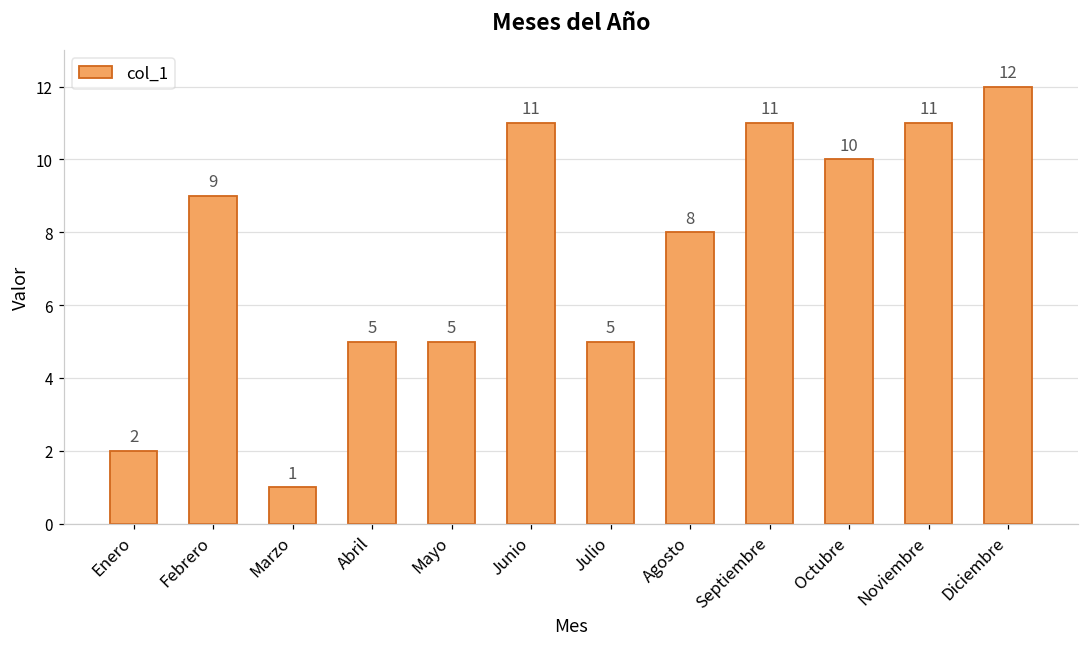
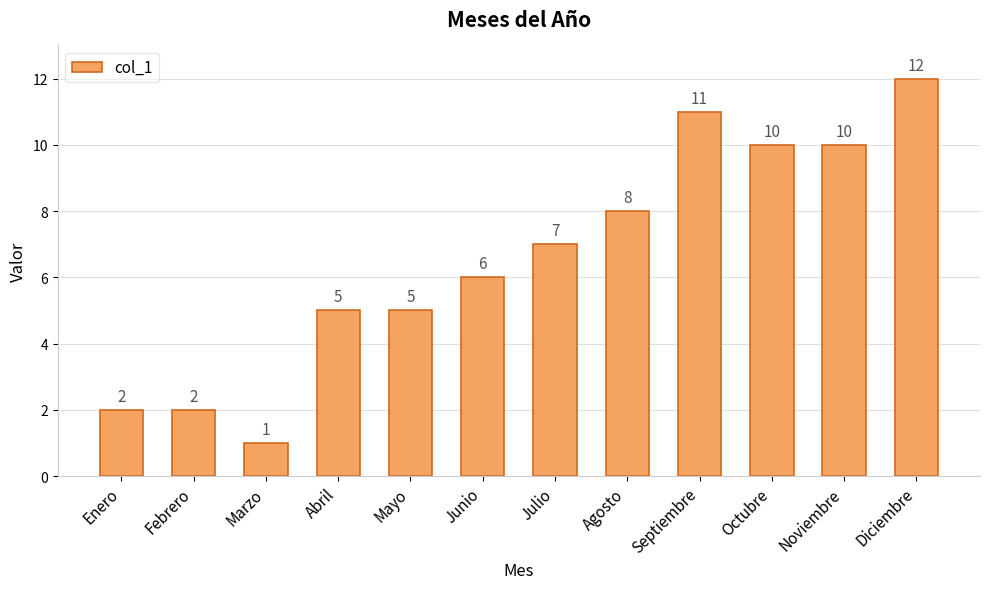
  {
    "Enero": 2,
-   "Febrero": 9,
+   "Febrero": 2,
    "Marzo": 1,
    "Abril": 5,
    "Mayo": 5,
-   "Junio": 11,
-   "Julio": 5,
+   "Junio": 6,
+   "Julio": 7,
    "Agosto": 8,
    "Septiembre": 11,
    "Octubre": 10,
-   "Noviembre": 11,
+   "Noviembre": 10,
    "Diciembre": 12
  }
